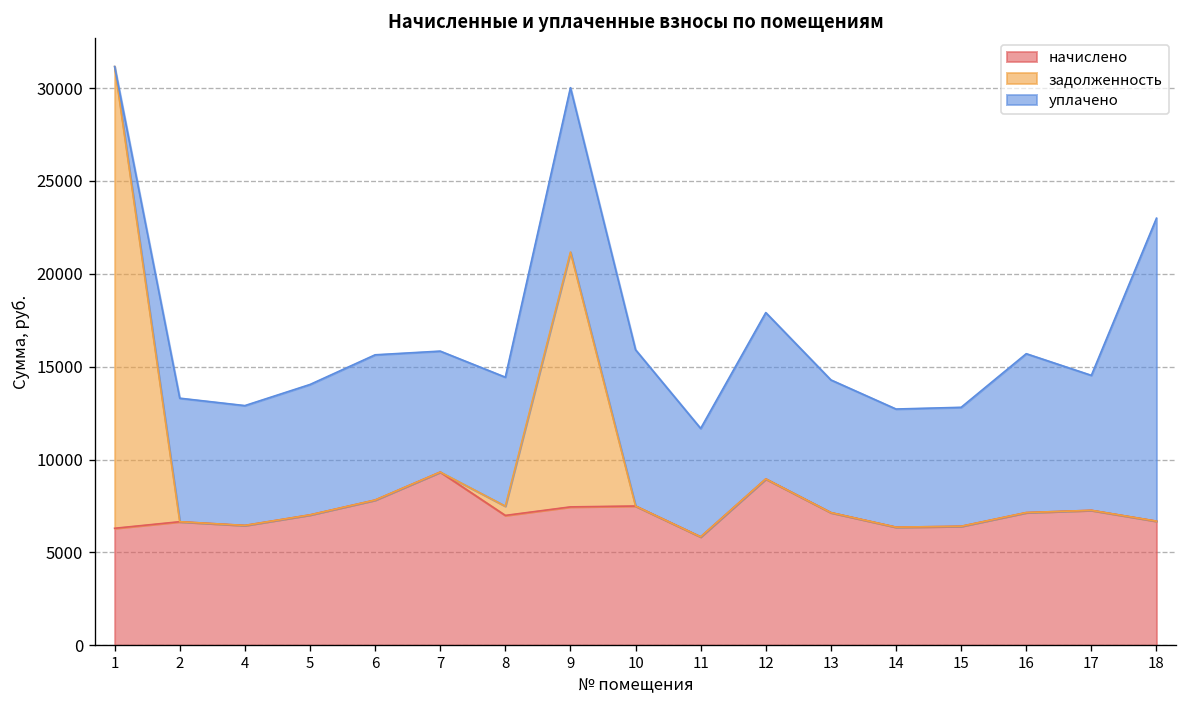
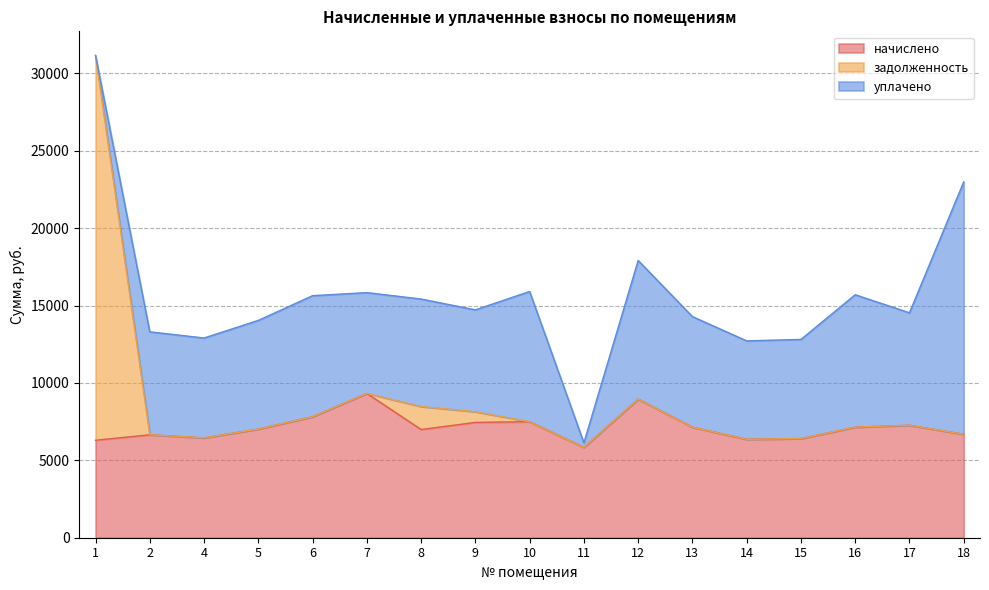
  {
    "начислено": {
      "1": 6300,
      "8": 7000,
      "9": 7400
    },
    "задолженность": {
-     "8": 500,
-     "9": 13700
+     "8": 1500,
+     "9": 700
    },
    "уплачено": {
      "2": 6700,
      "4": 6500,
      "5": 7000,
      "6": 7800,
      "7": 6500,
      "8": 6900,
-     "9": 8900,
+     "9": 6600,
      "10": 8400,
-     "11": 5800,
+     "11": 300,
      "12": 9000,
      "13": 7100,
      "14": 6400,
      "15": 6400,
      "16": 8600,
      "17": 7300,
      "18": 16300
    }
  }
